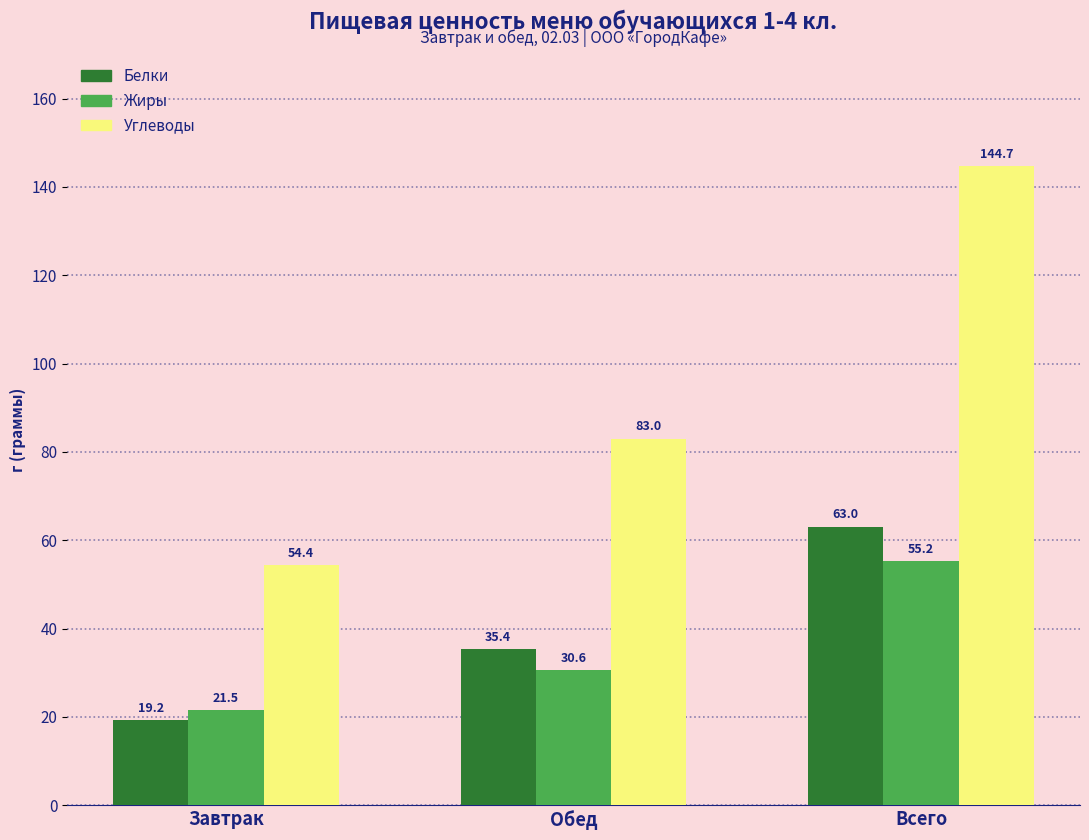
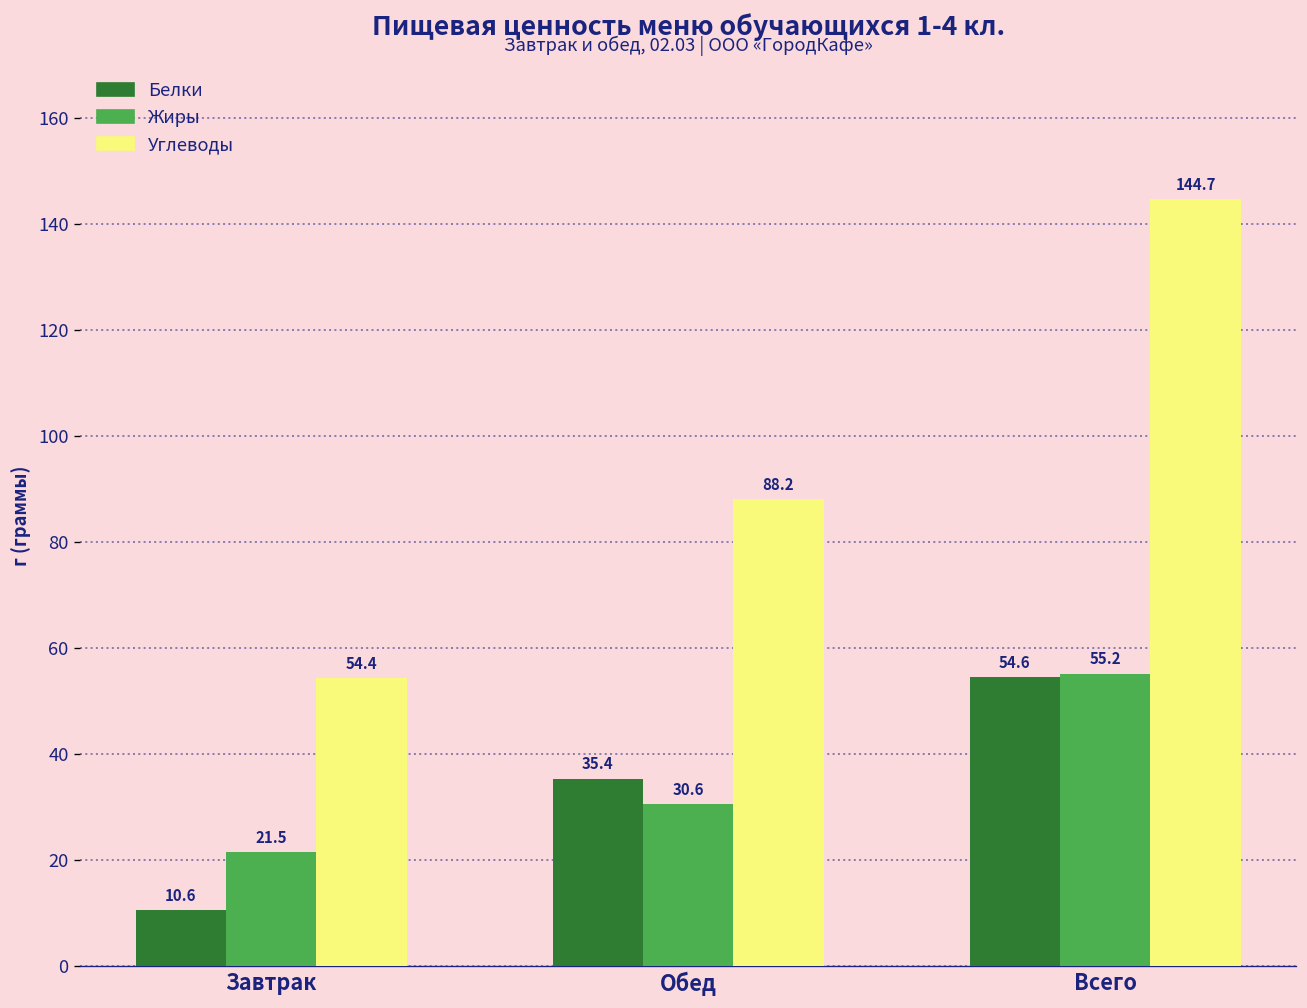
  {
    "Белки": {
-     "Завтрак": 19.2,
+     "Завтрак": 10.6,
      "Обед": 35.4,
-     "Всего": 63.0
+     "Всего": 54.6
    },
    "Жиры": {
      "Завтрак": 21.5,
      "Обед": 30.6,
      "Всего": 55.2
    },
    "Углеводы": {
      "Завтрак": 54.4,
-     "Обед": 83.0,
+     "Обед": 88.2,
      "Всего": 144.7
    }
  }
